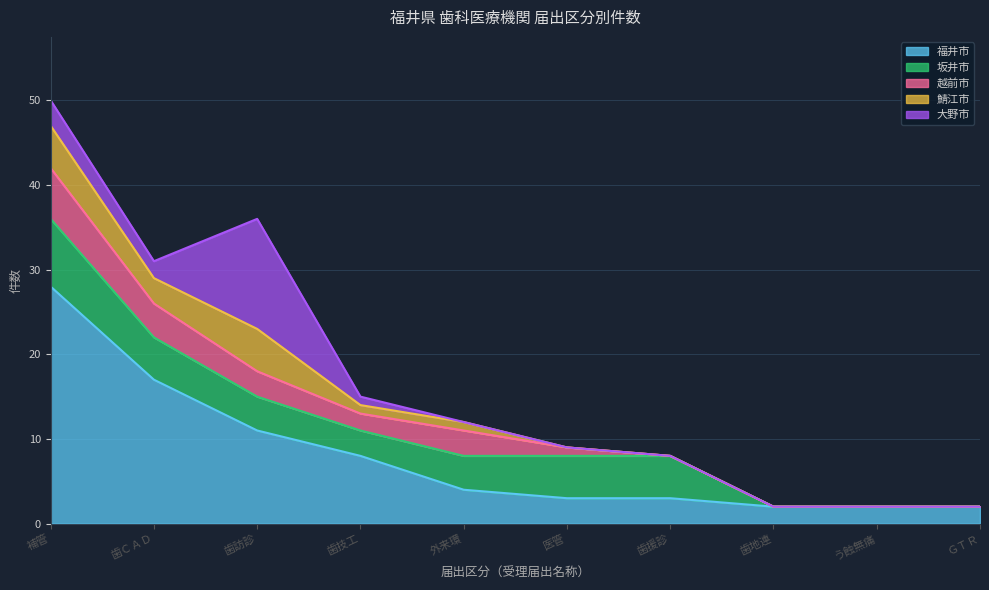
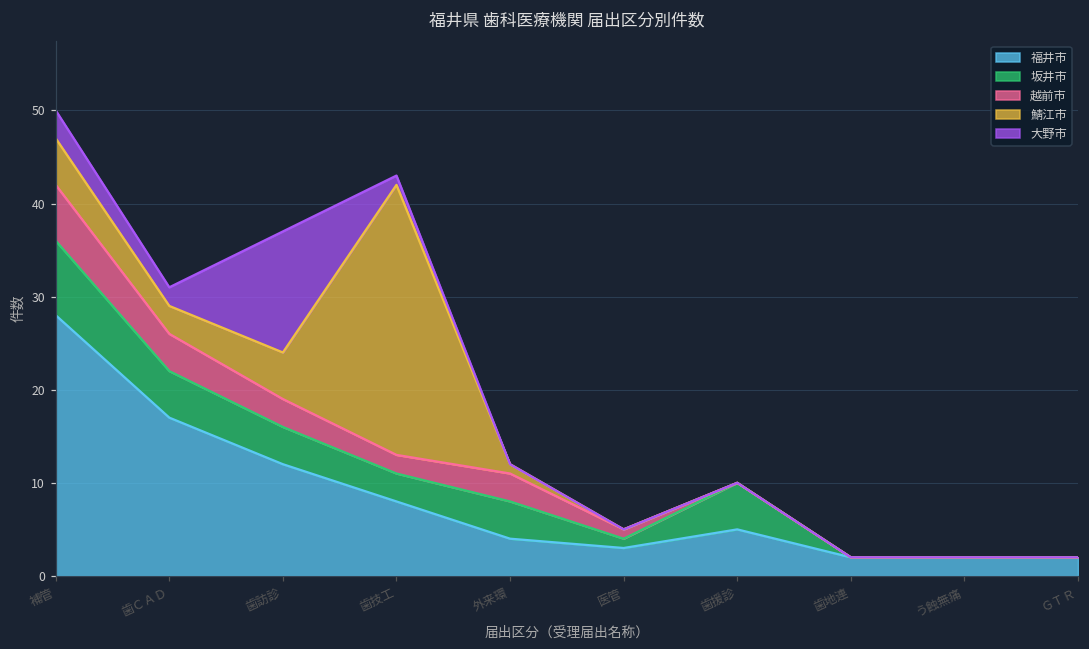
  {
    "福井市": {
      "補管": 28,
      "歯ＣＡＤ": 17,
-     "歯訪診": 11,
+     "歯訪診": 12,
      "歯技工": 8,
      "外来環": 4,
      "医管": 3,
-     "歯援診": 3
+     "歯援診": 5
    },
    "坂井市": {
      "補管": 8,
      "歯ＣＡＤ": 5,
      "歯訪診": 4,
      "歯技工": 3,
      "外来環": 4,
-     "医管": 5
+     "医管": 1
    },
    "越前市": {
      "補管": 6,
      "歯ＣＡＤ": 4,
      "歯訪診": 3,
      "歯技工": 2,
      "外来環": 3
    },
    "鯖江市": {
      "補管": 5,
      "歯ＣＡＤ": 3,
      "歯訪診": 5,
-     "歯技工": 1
+     "歯技工": 29
    },
    "大野市": {
      "補管": 3,
      "歯ＣＡＤ": 2,
      "歯訪診": 13,
      "歯技工": 1
    }
  }
